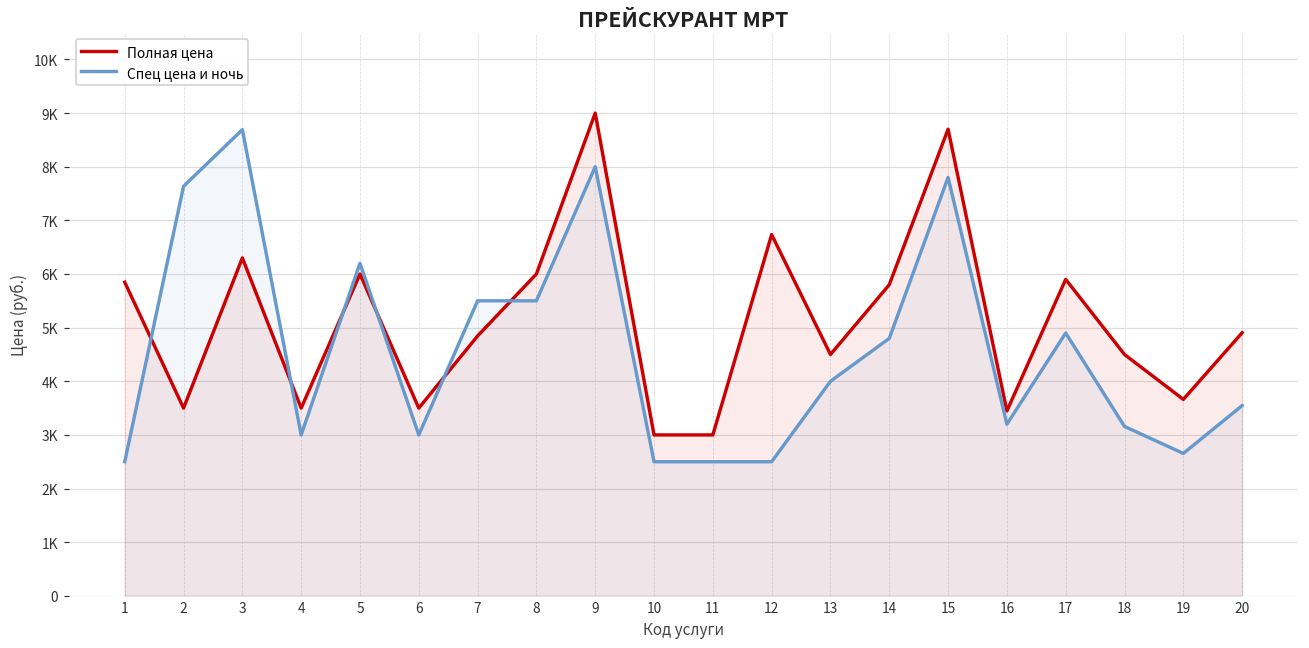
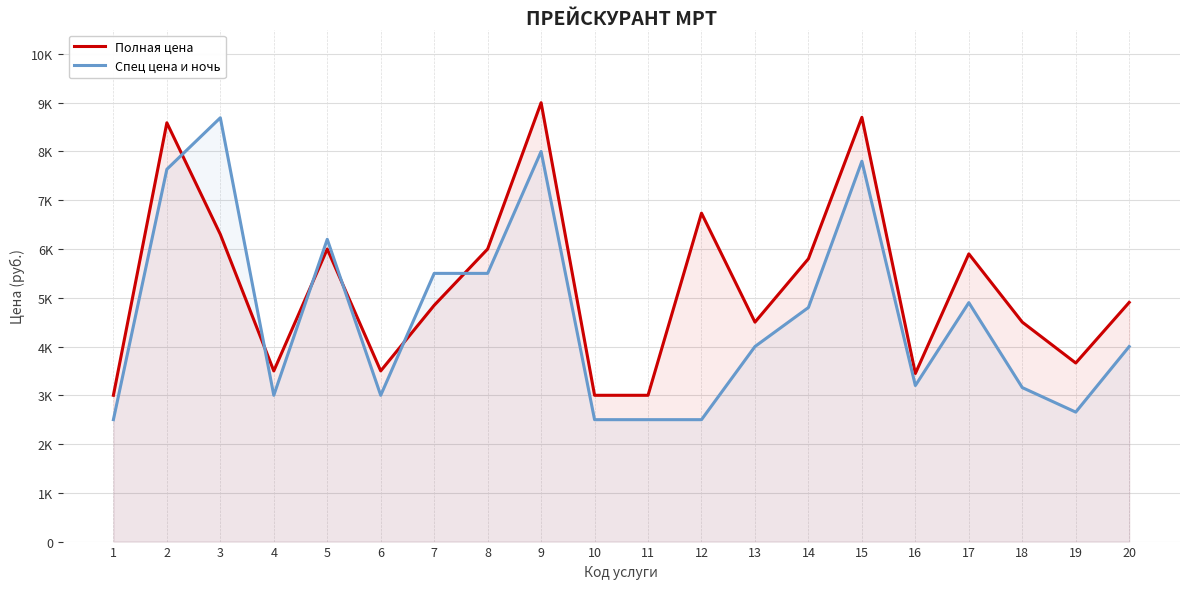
  {
    "Полная цена": {
-     "1": 5800,
-     "2": 3500,
+     "1": 3000,
+     "2": 8600,
      "3": 6300,
      "4": 3500,
      "5": 6000,
      "6": 3500,
      "7": 4800,
      "8": 6000,
      "9": 9000,
      "10": 3000,
      "11": 3000,
      "12": 6700,
      "13": 4500,
      "14": 5800,
      "15": 8700,
      "16": 3400,
      "17": 5900,
      "18": 4500,
      "19": 3700,
      "20": 4900
    },
    "Спец цена и ночь": {
      "1": 2500,
      "2": 7600,
      "3": 8700,
      "4": 3000,
      "5": 6200,
      "6": 3000,
      "7": 5500,
      "8": 5500,
      "9": 8000,
      "10": 2500,
      "11": 2500,
      "12": 2500,
      "13": 4000,
      "14": 4800,
      "15": 7800,
      "16": 3200,
      "17": 4900,
      "18": 3200,
      "19": 2700,
-     "20": 3500
+     "20": 4000
    }
  }
